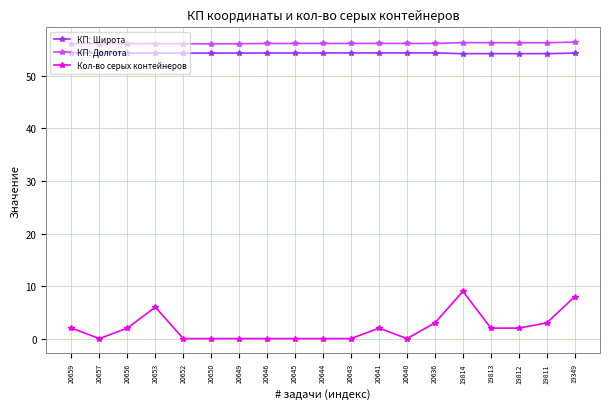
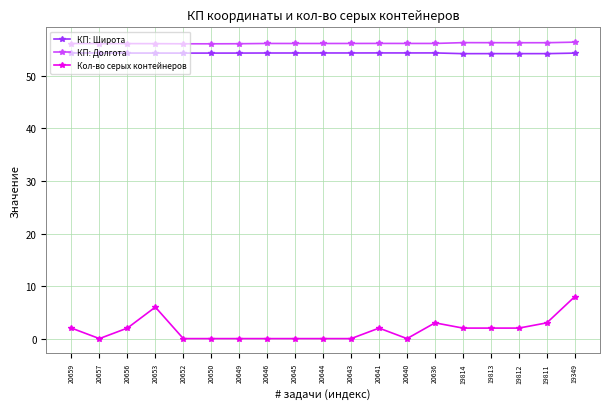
  {
    "Кол-во серых контейнеров": {
      "20659": 2,
      "20657": 0,
      "20656": 2,
      "20653": 6,
      "20652": 0,
      "20650": 0,
      "20649": 0,
      "20646": 0,
      "20645": 0,
      "20644": 0,
      "20643": 0,
      "20641": 2,
      "20640": 0,
      "20636": 3,
-     "19814": 9,
+     "19814": 2,
      "19813": 2,
      "19812": 2,
      "19811": 3,
      "19349": 8
    }
  }
